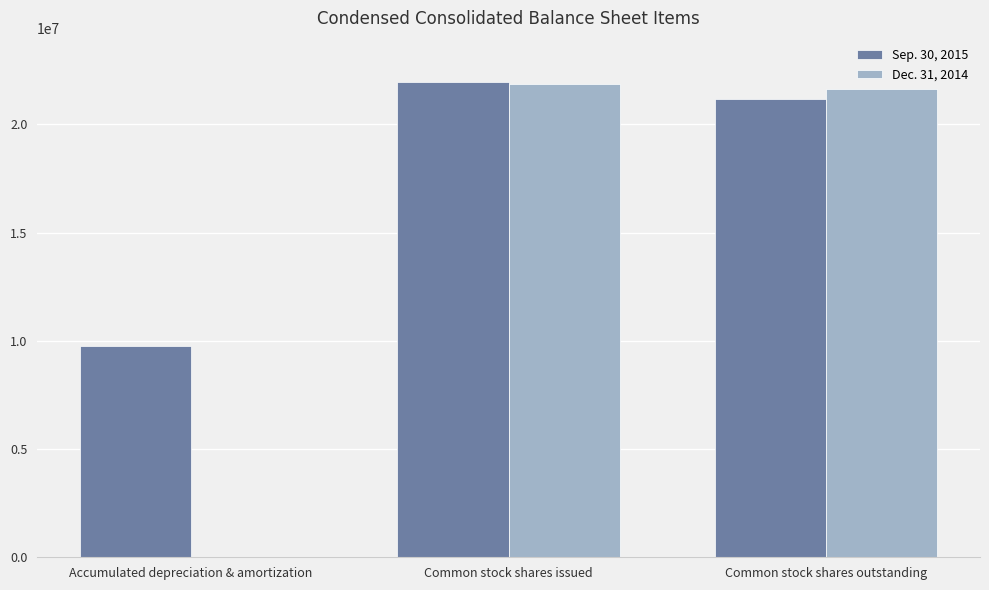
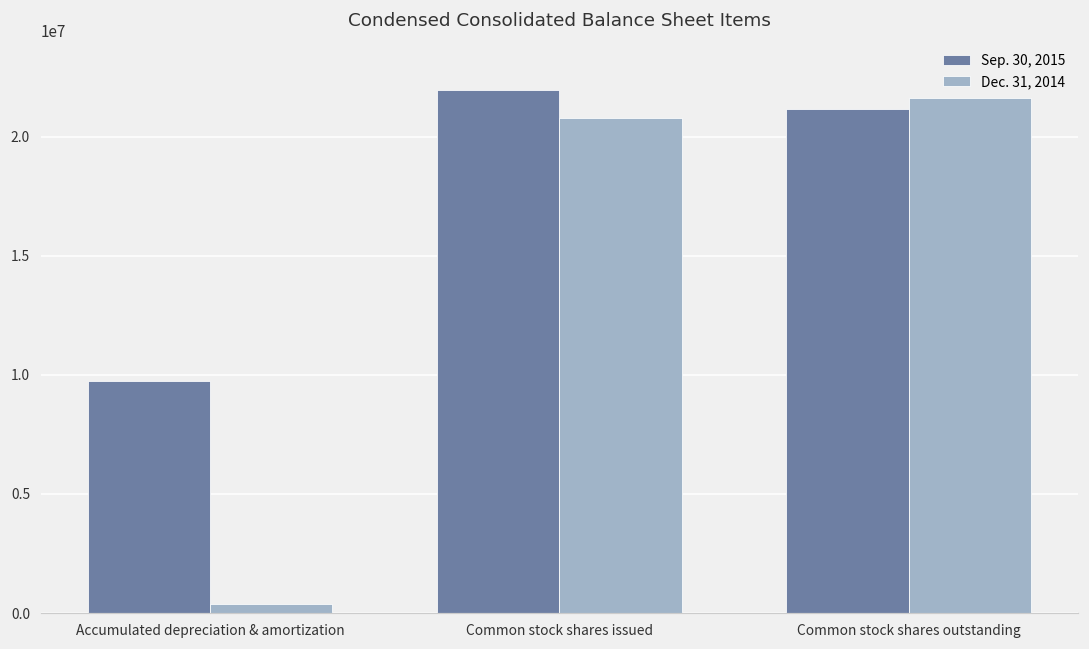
  {
    "Sep. 30, 2015": {
      "Accumulated depreciation & amortization": 9800000,
      "Common stock shares issued": 22000000,
      "Common stock shares outstanding": 21200000
    },
    "Dec. 31, 2014": {
-     "Accumulated depreciation & amortization": 0,
-     "Common stock shares issued": 21900000,
+     "Accumulated depreciation & amortization": 400000,
+     "Common stock shares issued": 20800000,
      "Common stock shares outstanding": 21600000
    }
  }
